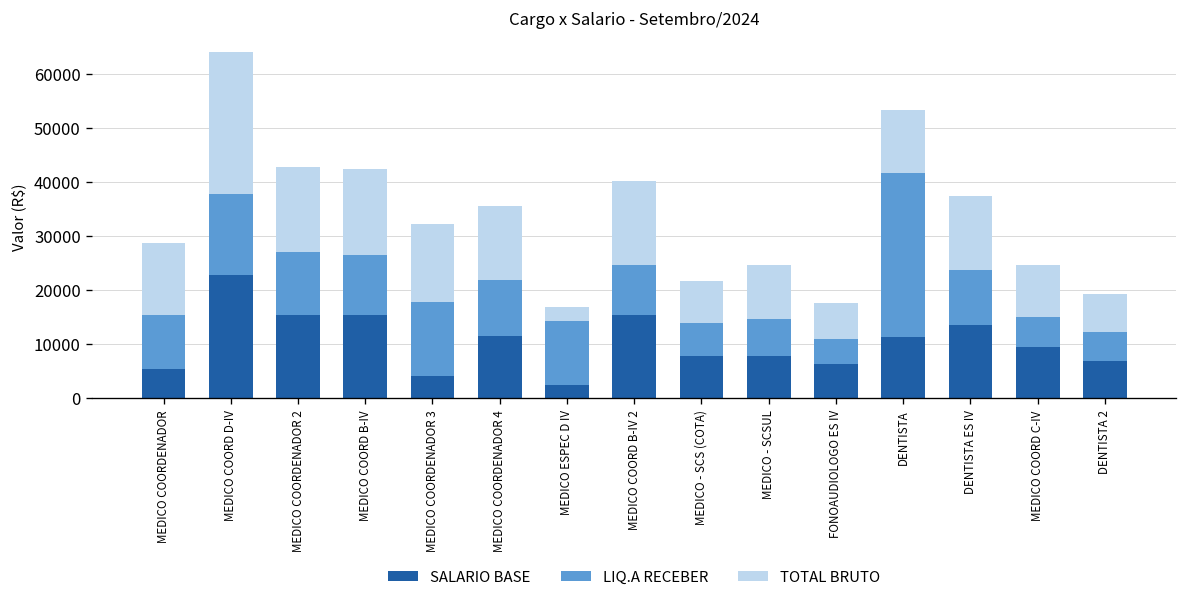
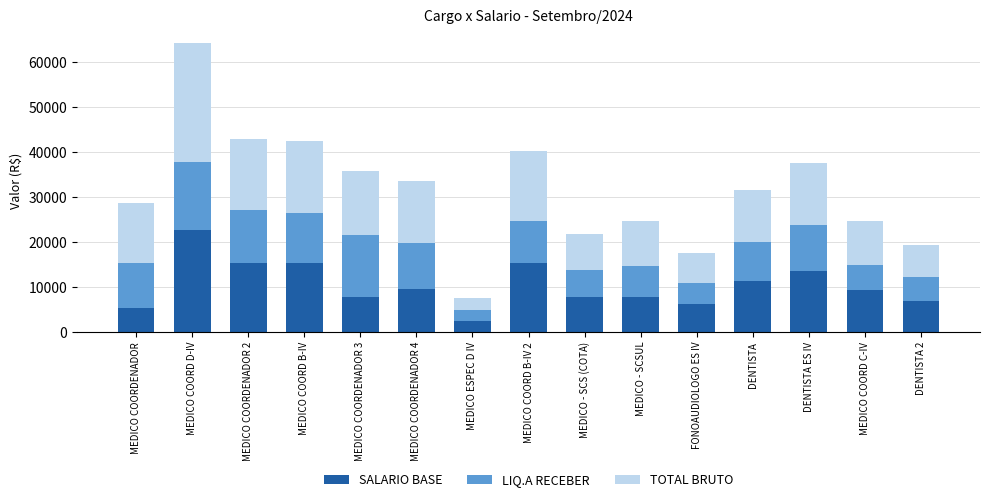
  {
    "SALARIO BASE": {
      "MEDICO COORDENADOR": 5000,
      "MEDICO COORD D-IV": 23000,
      "MEDICO COORDENADOR 2": 15000,
      "MEDICO COORD B-IV": 15000,
-     "MEDICO COORDENADOR 3": 4000,
-     "MEDICO COORDENADOR 4": 11000,
+     "MEDICO COORDENADOR 3": 8000,
+     "MEDICO COORDENADOR 4": 9000,
      "MEDICO ESPEC D IV": 2000,
      "MEDICO COORD B-IV 2": 15000,
      "MEDICO - SCS (COTA)": 8000,
      "MEDICO - SCSUL": 8000,
      "FONOAUDIOLOGO ES IV": 6000,
      "DENTISTA": 11000,
      "DENTISTA ES IV": 13000,
      "MEDICO COORD C-IV": 9000,
      "DENTISTA 2": 7000
    },
    "LIQ.A RECEBER": {
      "MEDICO COORDENADOR": 10000,
      "MEDICO COORD D-IV": 15000,
      "MEDICO COORDENADOR 2": 12000,
      "MEDICO COORD B-IV": 11000,
      "MEDICO COORDENADOR 3": 14000,
      "MEDICO COORDENADOR 4": 10000,
-     "MEDICO ESPEC D IV": 12000,
+     "MEDICO ESPEC D IV": 2000,
      "MEDICO COORD B-IV 2": 9000,
      "MEDICO - SCS (COTA)": 6000,
      "MEDICO - SCSUL": 7000,
      "FONOAUDIOLOGO ES IV": 5000,
-     "DENTISTA": 30000,
+     "DENTISTA": 9000,
      "DENTISTA ES IV": 10000,
      "MEDICO COORD C-IV": 6000,
      "DENTISTA 2": 5000
    },
    "TOTAL BRUTO": {
      "MEDICO COORDENADOR": 13000,
      "MEDICO COORD D-IV": 26000,
      "MEDICO COORDENADOR 2": 16000,
      "MEDICO COORD B-IV": 16000,
      "MEDICO COORDENADOR 3": 14000,
      "MEDICO COORDENADOR 4": 14000,
      "MEDICO ESPEC D IV": 3000,
      "MEDICO COORD B-IV 2": 16000,
      "MEDICO - SCS (COTA)": 8000,
      "MEDICO - SCSUL": 10000,
      "FONOAUDIOLOGO ES IV": 7000,
      "DENTISTA": 12000,
      "DENTISTA ES IV": 14000,
      "MEDICO COORD C-IV": 10000,
      "DENTISTA 2": 7000
    }
  }
